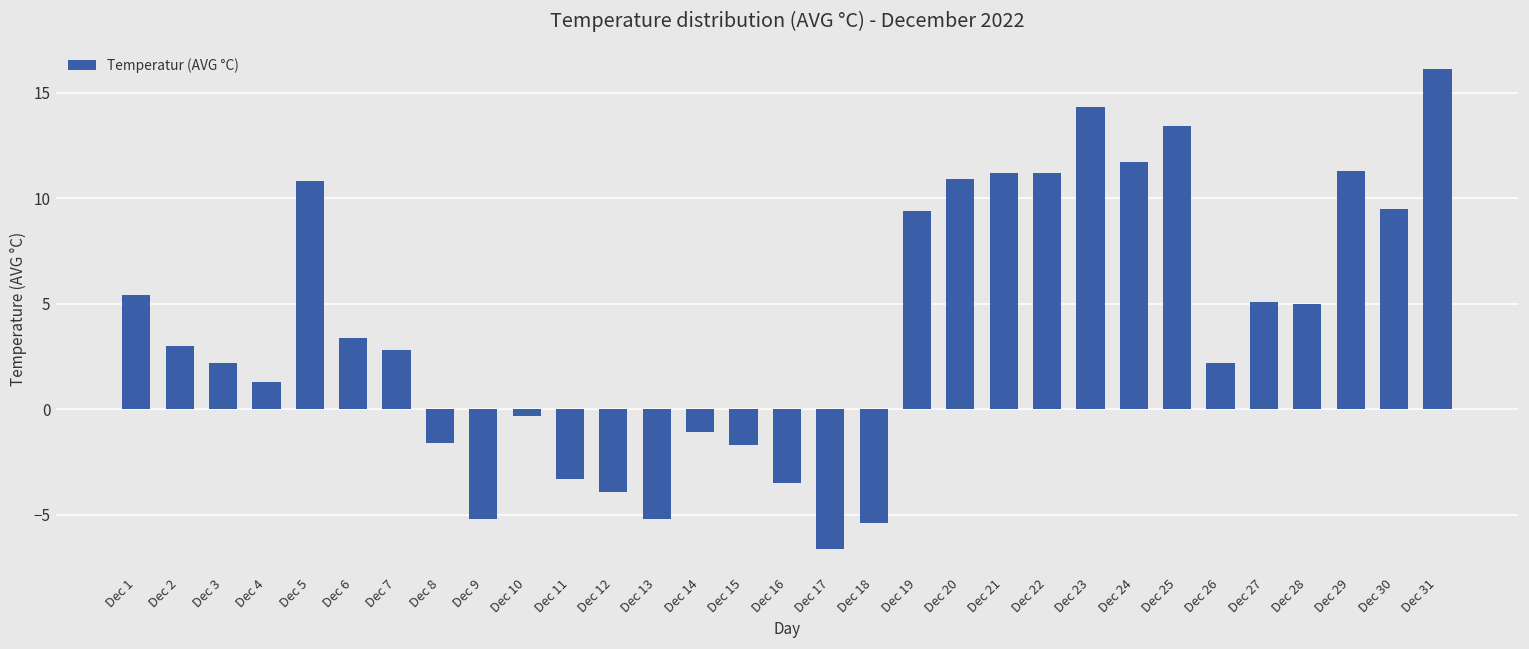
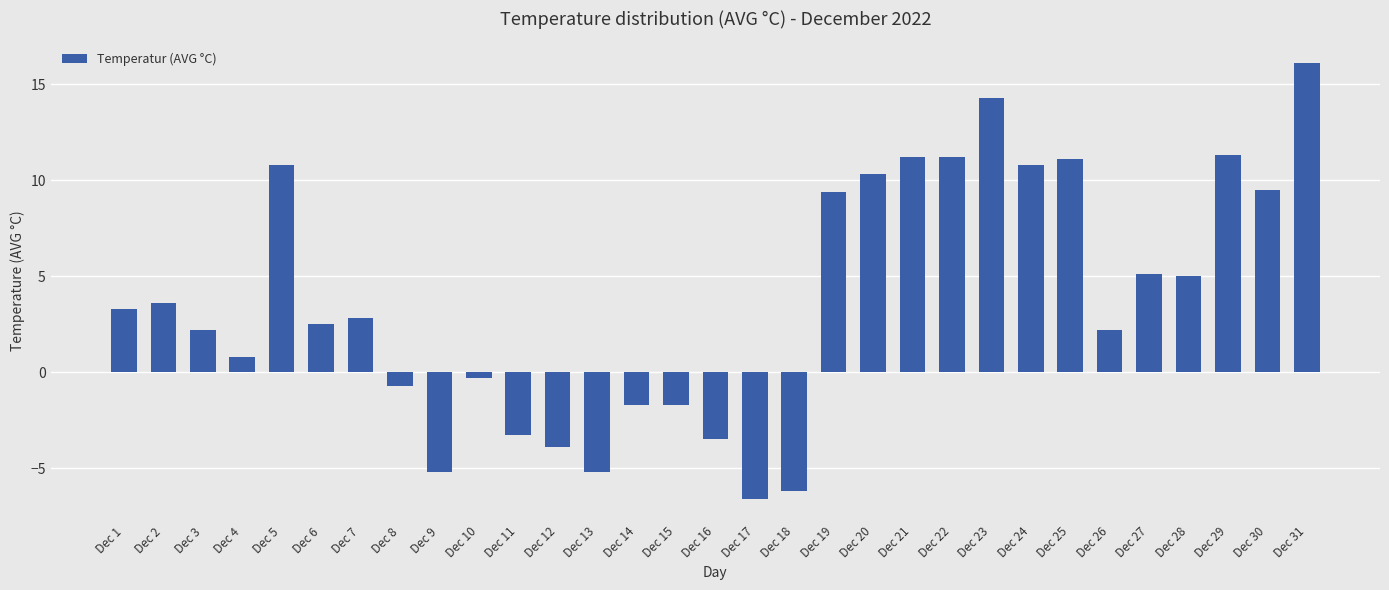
  {
-   "Dec 1": 5.4,
-   "Dec 2": 3.0,
+   "Dec 1": 3.3,
+   "Dec 2": 3.6,
    "Dec 3": 2.2,
-   "Dec 4": 1.3,
+   "Dec 4": 0.8,
    "Dec 5": 10.8,
-   "Dec 6": 3.4,
+   "Dec 6": 2.5,
    "Dec 7": 2.8,
-   "Dec 8": -1.6,
+   "Dec 8": -0.7,
    "Dec 9": -5.2,
    "Dec 10": -0.3,
    "Dec 11": -3.3,
    "Dec 12": -3.9,
    "Dec 13": -5.2,
-   "Dec 14": -1.1,
+   "Dec 14": -1.7,
    "Dec 15": -1.7,
    "Dec 16": -3.5,
    "Dec 17": -6.6,
-   "Dec 18": -5.4,
+   "Dec 18": -6.2,
    "Dec 19": 9.4,
-   "Dec 20": 10.9,
+   "Dec 20": 10.3,
    "Dec 21": 11.2,
    "Dec 22": 11.2,
    "Dec 23": 14.3,
-   "Dec 24": 11.7,
-   "Dec 25": 13.4,
+   "Dec 24": 10.8,
+   "Dec 25": 11.1,
    "Dec 26": 2.2,
    "Dec 27": 5.1,
    "Dec 28": 5.0,
    "Dec 29": 11.3,
    "Dec 30": 9.5,
    "Dec 31": 16.1
  }
